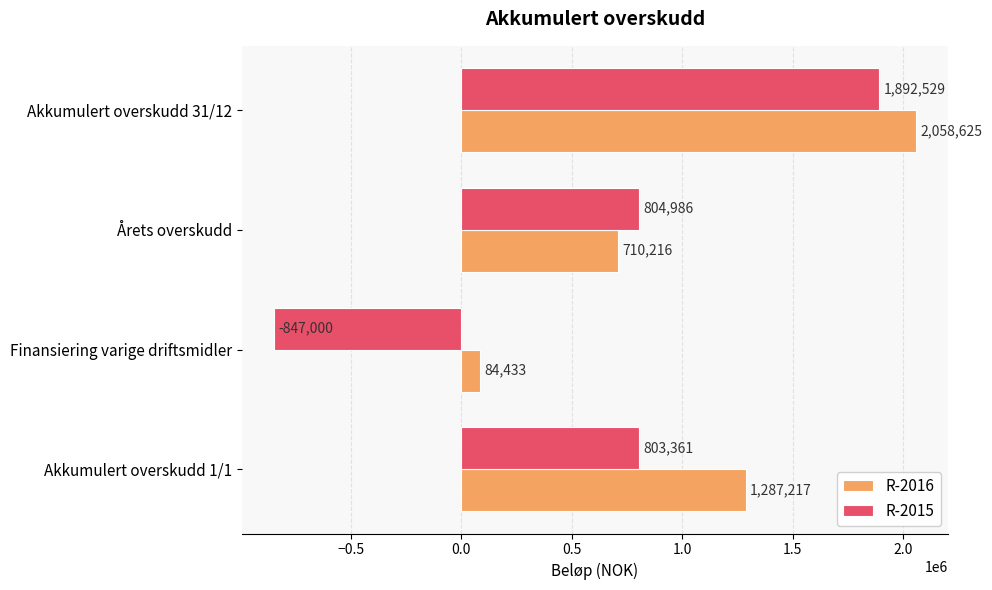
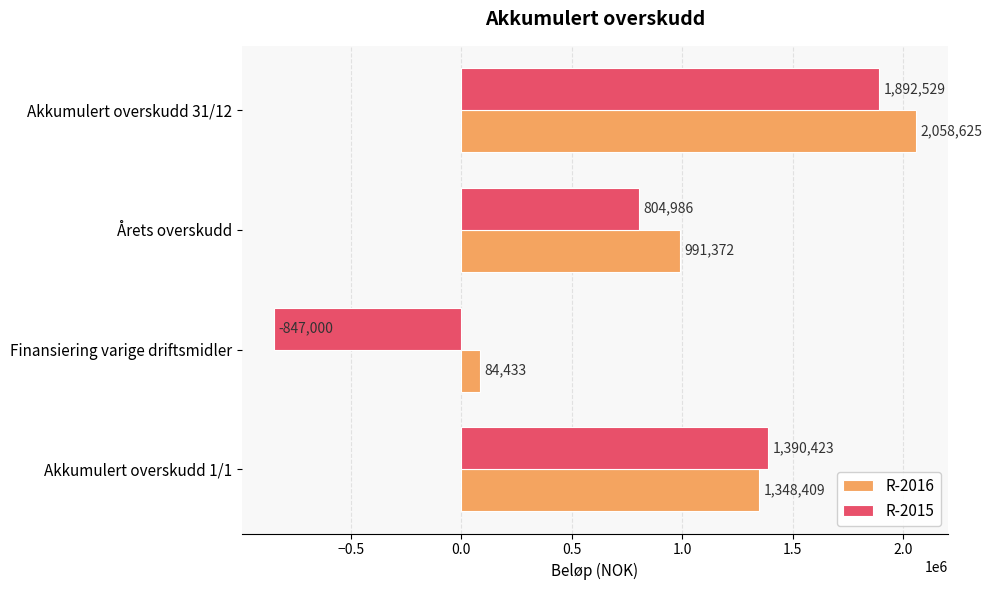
  {
    "R-2016": {
      "Akkumulert overskudd 31/12": "2,058,625",
-     "Årets overskudd": "710,216",
+     "Årets overskudd": "991,372",
      "Finansiering varige driftsmidler": "84,433",
-     "Akkumulert overskudd 1/1": "1,287,217"
+     "Akkumulert overskudd 1/1": "1,348,409"
    },
    "R-2015": {
      "Akkumulert overskudd 31/12": "1,892,529",
      "Årets overskudd": "804,986",
      "Finansiering varige driftsmidler": "-847,000",
-     "Akkumulert overskudd 1/1": "803,361"
+     "Akkumulert overskudd 1/1": "1,390,423"
    }
  }
